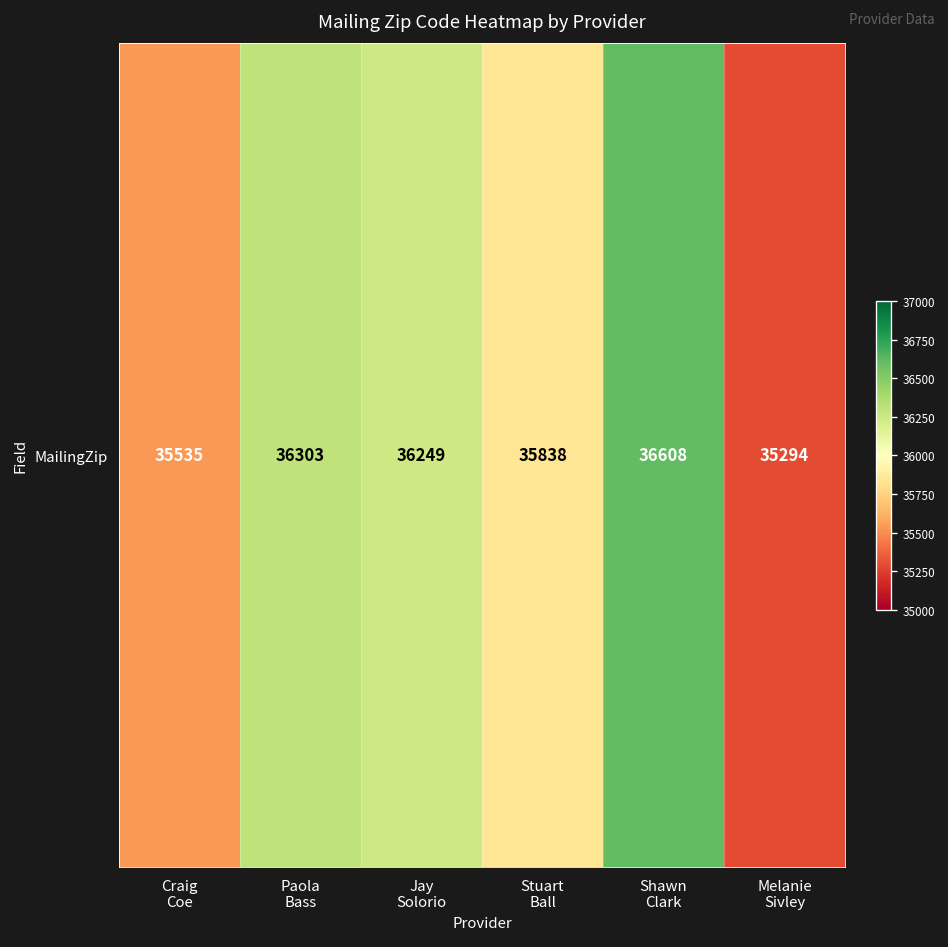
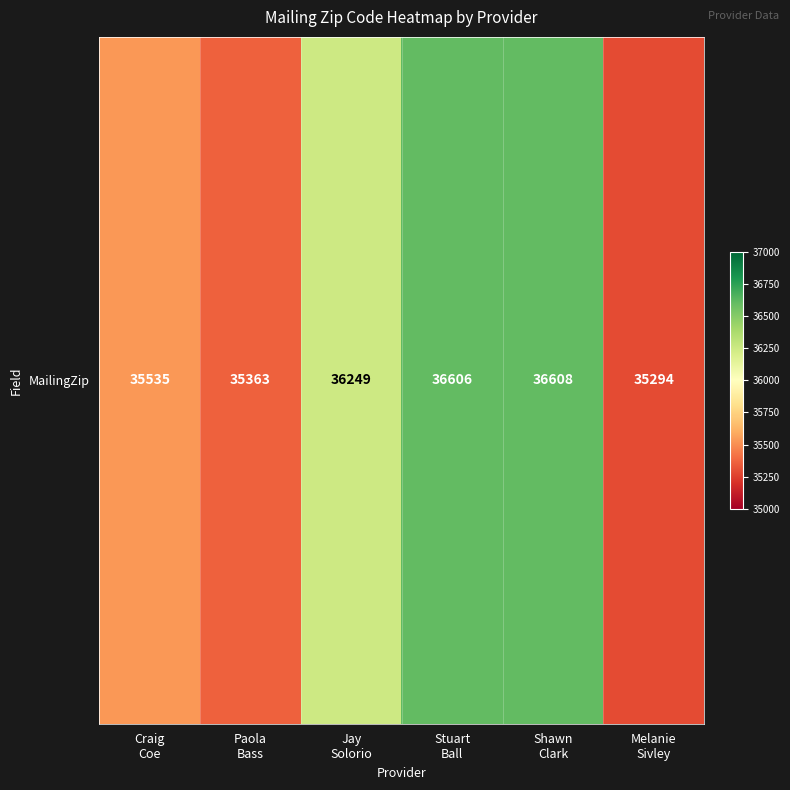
  {
    "MailingZip": {
      "Craig Coe": 35535,
-     "Paola Bass": 36303,
+     "Paola Bass": 35363,
      "Jay Solorio": 36249,
-     "Stuart Ball": 35838,
+     "Stuart Ball": 36606,
      "Shawn Clark": 36608,
      "Melanie Sivley": 35294
    }
  }
